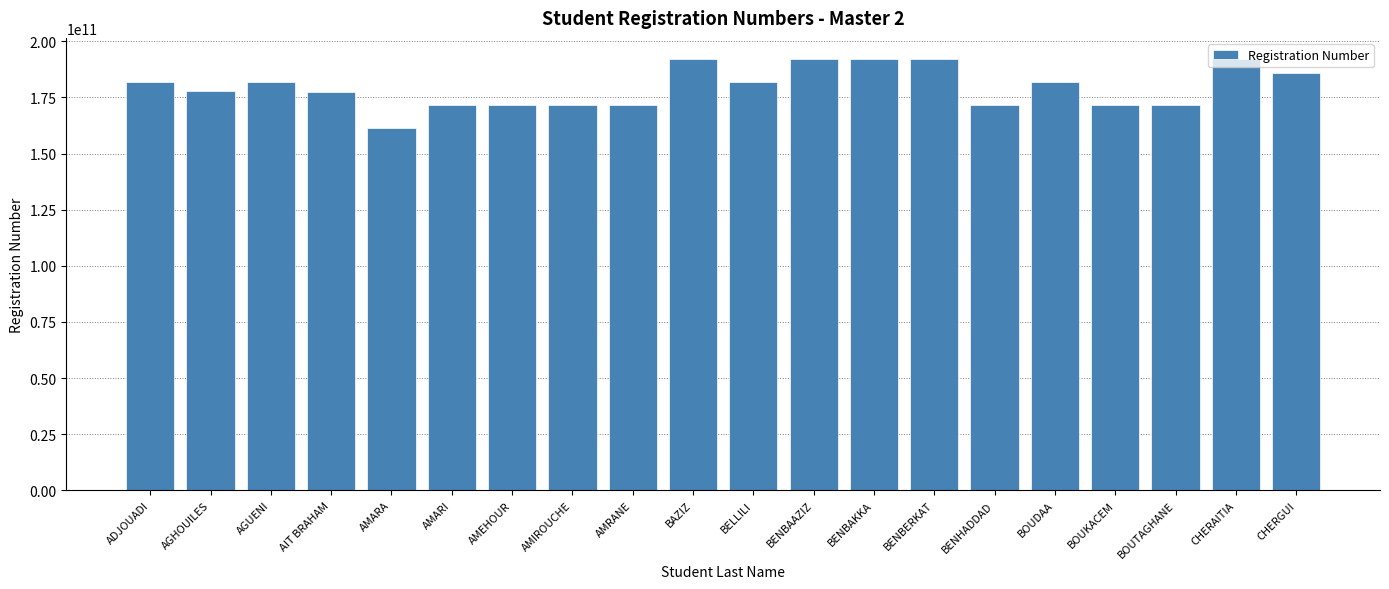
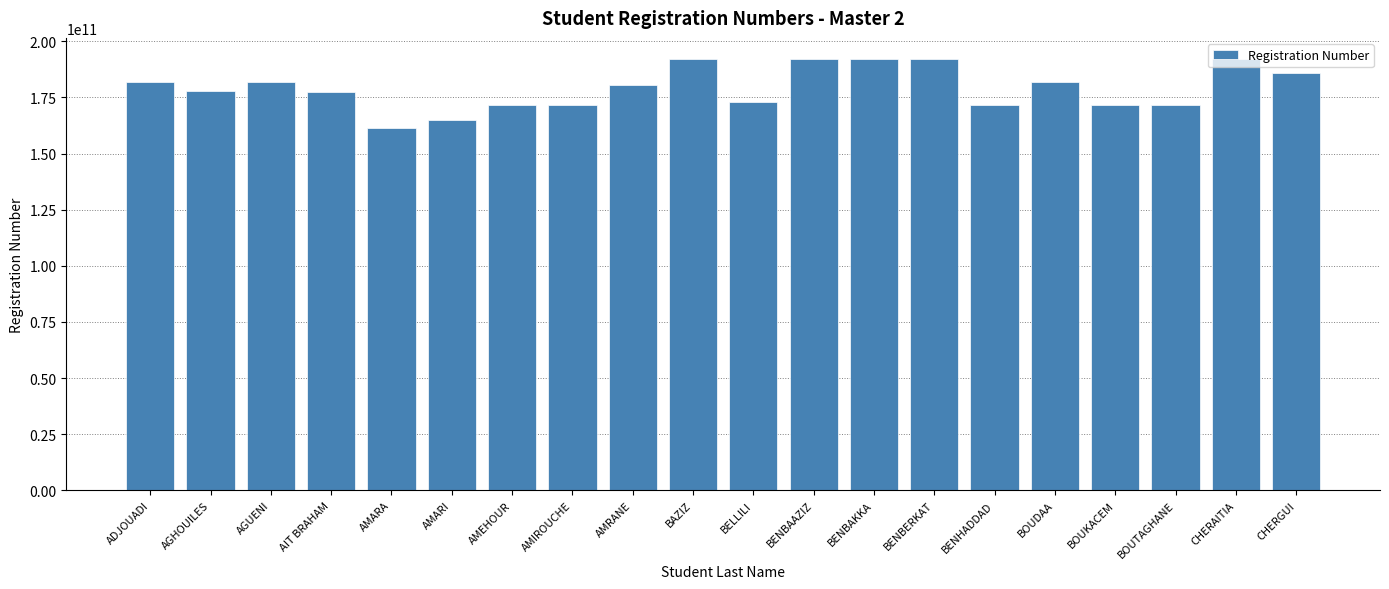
  {
    "ADJOUADI": 182000000000,
    "AGHOUILES": 178000000000,
    "AGUENI": 182000000000,
    "AIT BRAHAM": 178000000000,
    "AMARA": 161000000000,
-   "AMARI": 172000000000,
+   "AMARI": 165000000000,
    "AMEHOUR": 172000000000,
    "AMIROUCHE": 172000000000,
-   "AMRANE": 172000000000,
+   "AMRANE": 181000000000,
    "BAZIZ": 192000000000,
-   "BELLILI": 182000000000,
+   "BELLILI": 173000000000,
    "BENBAAZIZ": 192000000000,
    "BENBAKKA": 192000000000,
    "BENBERKAT": 192000000000,
    "BENHADDAD": 172000000000,
    "BOUDAA": 182000000000,
    "BOUKACEM": 172000000000,
    "BOUTAGHANE": 172000000000,
    "CHERGUI": 186000000000
  }
